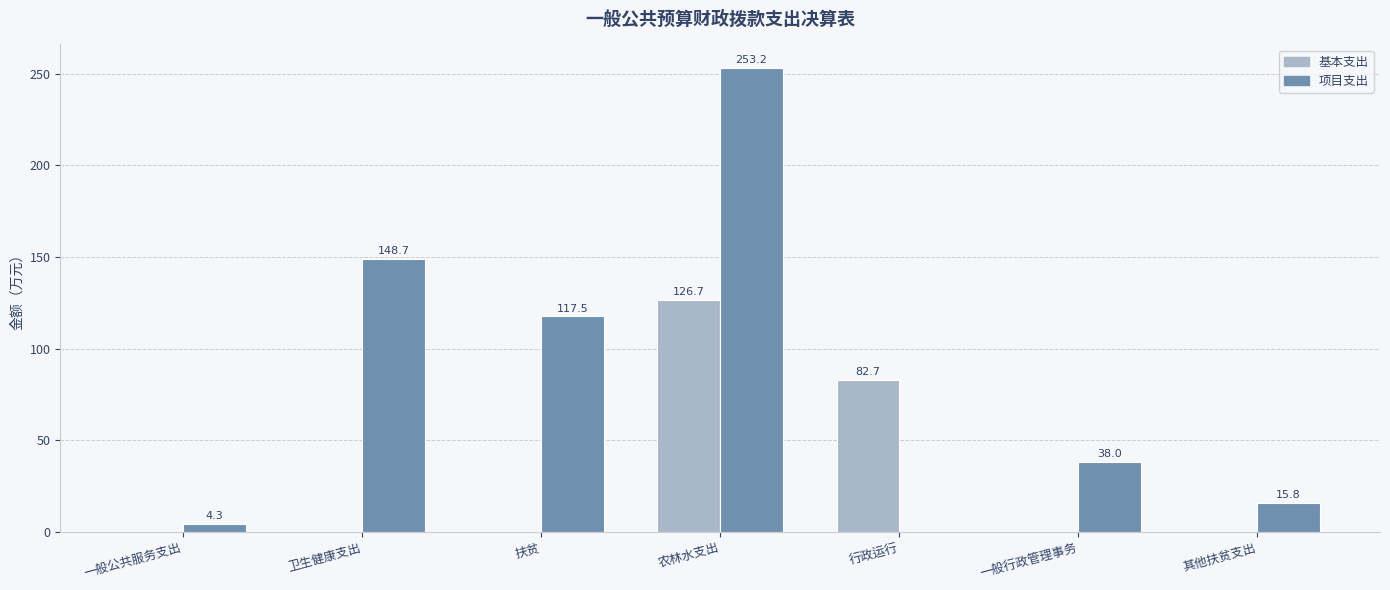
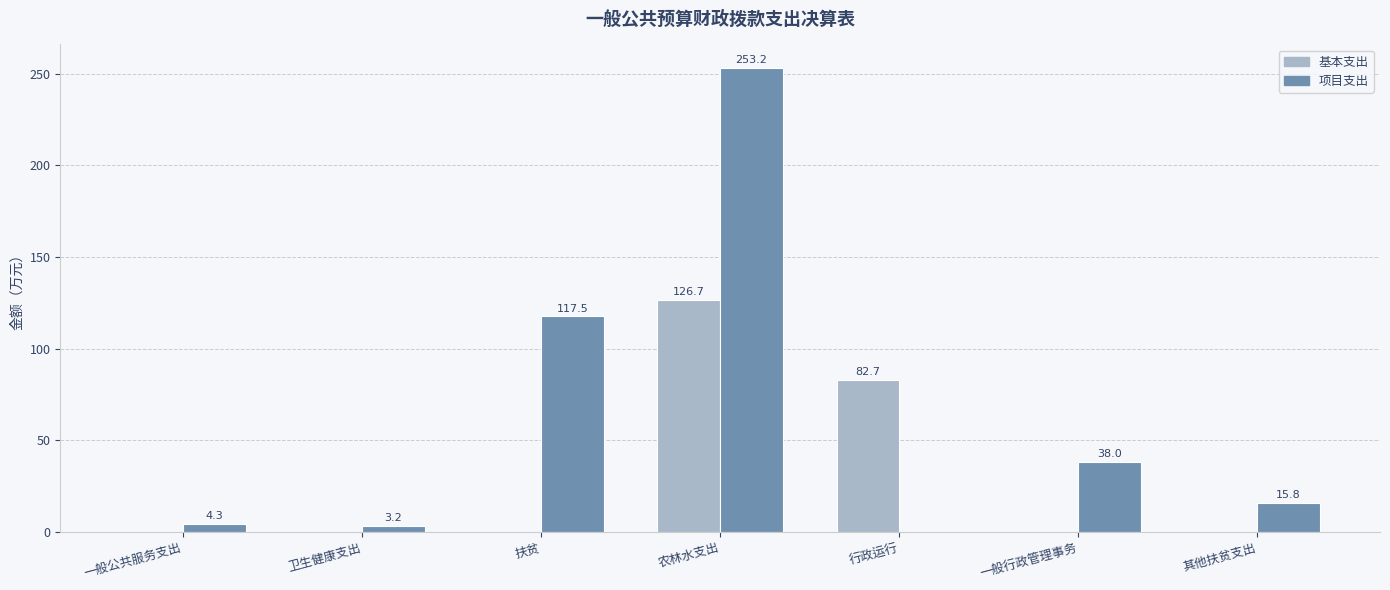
  {
    "基本支出": {
      "农林水支出": 126.7,
      "行政运行": 82.7
    },
    "项目支出": {
      "一般公共服务支出": 4.3,
-     "卫生健康支出": 148.7,
+     "卫生健康支出": 3.2,
      "扶贫": 117.5,
      "农林水支出": 253.2,
      "一般行政管理事务": 38.0,
      "其他扶贫支出": 15.8
    }
  }
